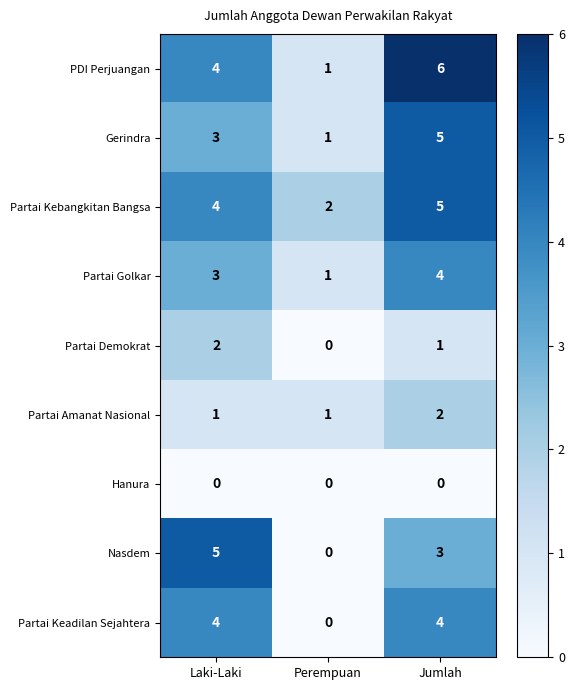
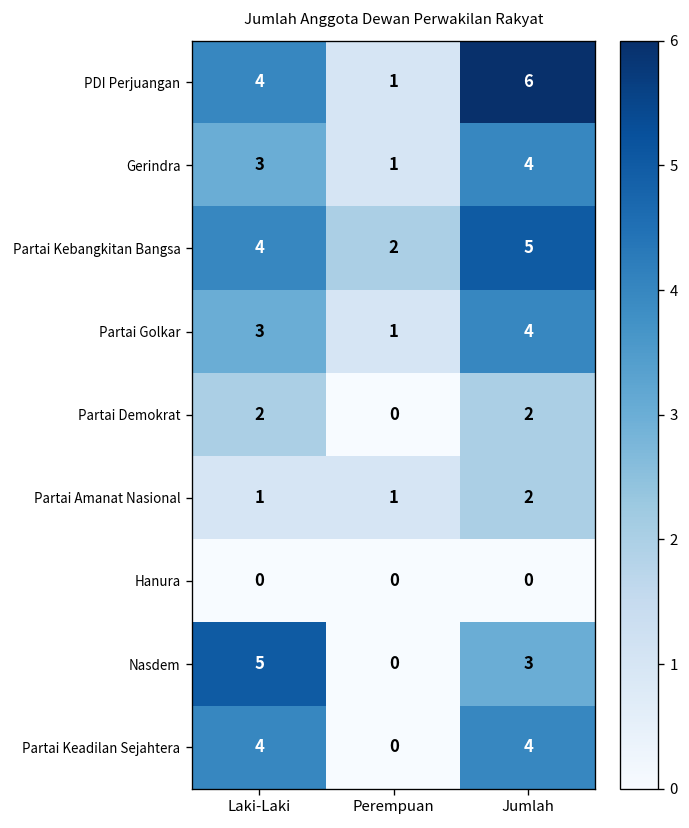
  {
    "PDI Perjuangan": {
      "Laki-Laki": 4,
      "Perempuan": 1,
      "Jumlah": 6
    },
    "Gerindra": {
      "Laki-Laki": 3,
      "Perempuan": 1,
-     "Jumlah": 5
+     "Jumlah": 4
    },
    "Partai Kebangkitan Bangsa": {
      "Laki-Laki": 4,
      "Perempuan": 2,
      "Jumlah": 5
    },
    "Partai Golkar": {
      "Laki-Laki": 3,
      "Perempuan": 1,
      "Jumlah": 4
    },
    "Partai Demokrat": {
      "Laki-Laki": 2,
      "Perempuan": 0,
-     "Jumlah": 1
+     "Jumlah": 2
    },
    "Partai Amanat Nasional": {
      "Laki-Laki": 1,
      "Perempuan": 1,
      "Jumlah": 2
    },
    "Hanura": {
      "Laki-Laki": 0,
      "Perempuan": 0,
      "Jumlah": 0
    },
    "Nasdem": {
      "Laki-Laki": 5,
      "Perempuan": 0,
      "Jumlah": 3
    },
    "Partai Keadilan Sejahtera": {
      "Laki-Laki": 4,
      "Perempuan": 0,
      "Jumlah": 4
    }
  }
